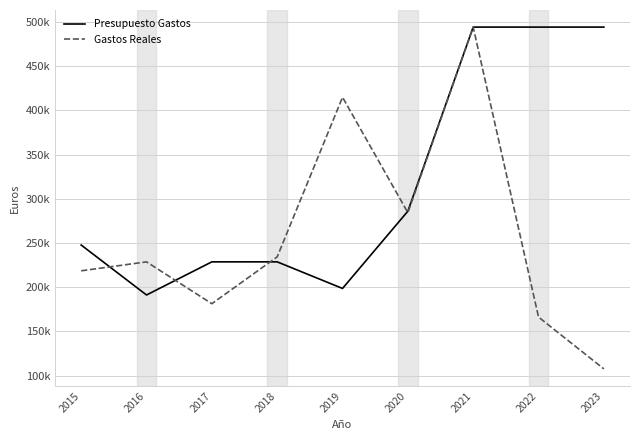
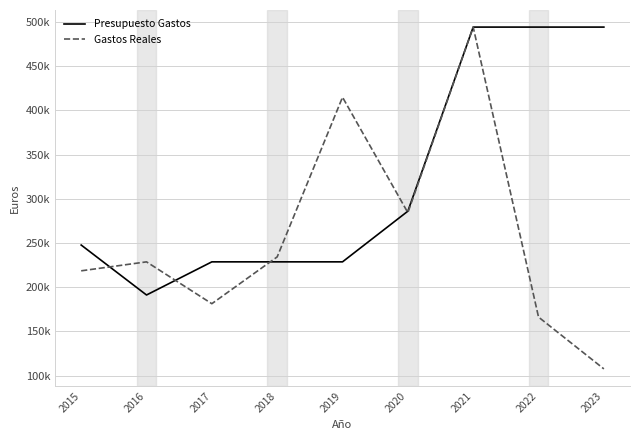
  {
    "Presupuesto Gastos": {
      "2015": 250000,
      "2016": 190000,
      "2017": 230000,
      "2018": 230000,
-     "2019": 200000,
+     "2019": 230000,
      "2022": 490000,
      "2023": 490000
    },
    "Gastos Reales": {
      "2015": 220000,
      "2016": 230000,
      "2017": 180000,
      "2018": 230000,
      "2019": 410000,
      "2022": 170000,
      "2023": 110000
    }
  }
